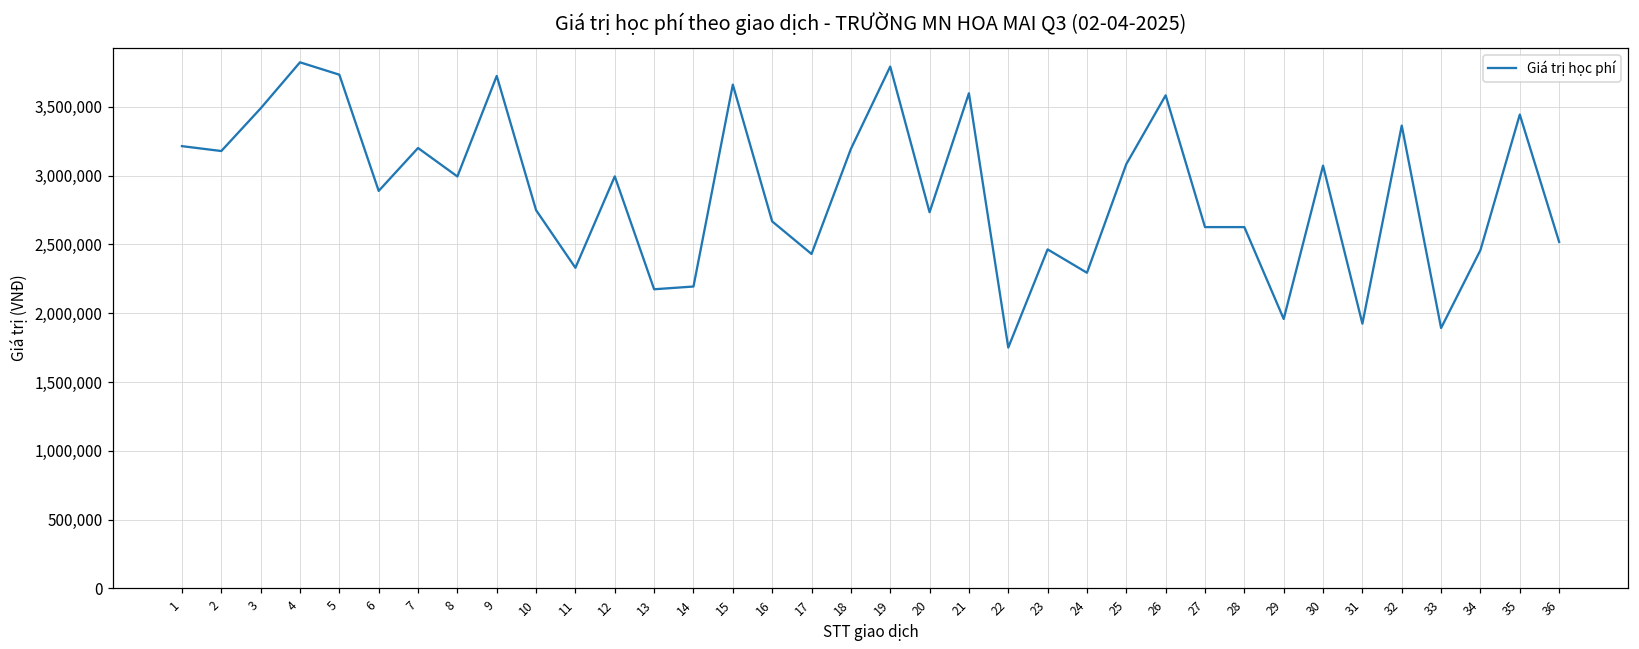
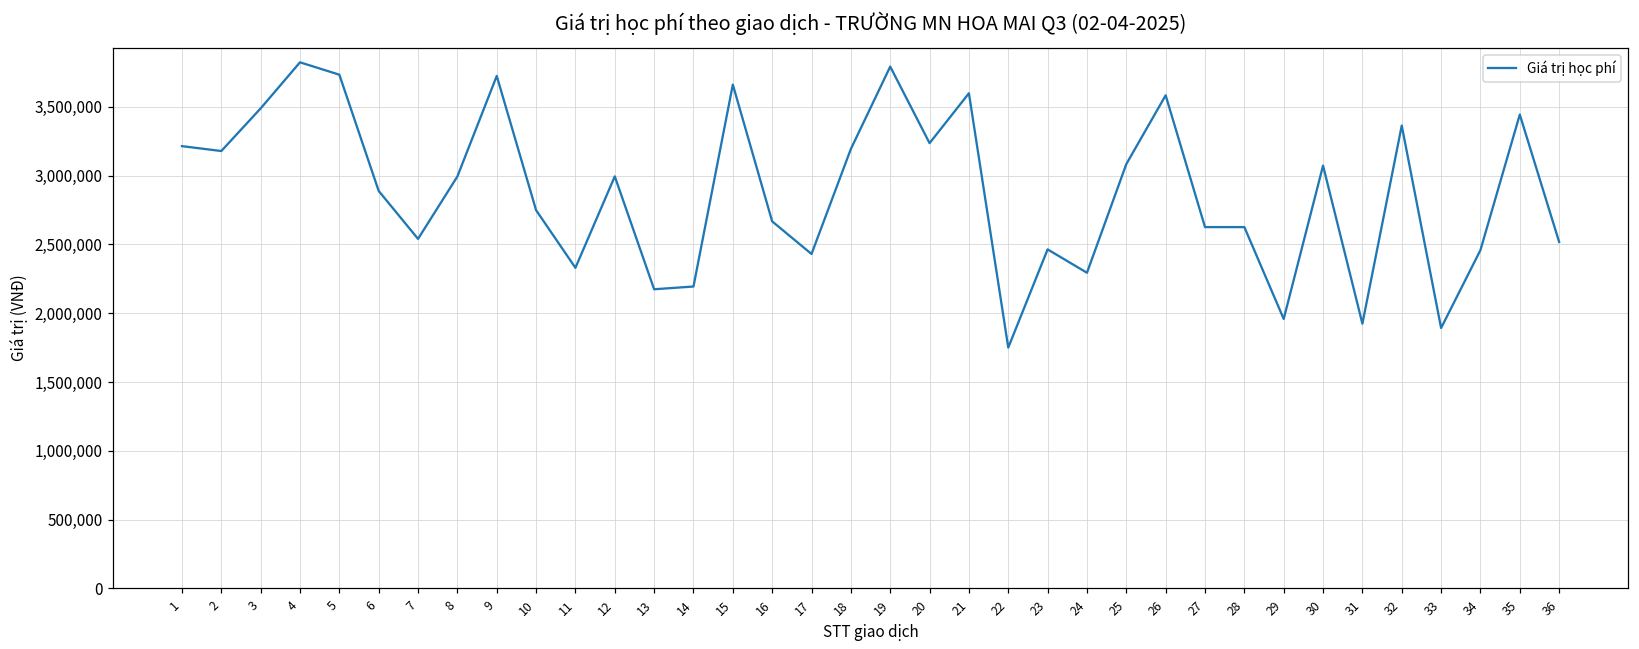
  {
    "1": "3,210,000",
    "2": "3,180,000",
    "3": "3,490,000",
    "4": "3,820,000",
    "5": "3,730,000",
    "6": "2,890,000",
-   "7": "3,200,000",
+   "7": "2,540,000",
    "8": "2,990,000",
    "9": "3,730,000",
    "10": "2,750,000",
    "11": "2,330,000",
    "12": "2,990,000",
    "13": "2,170,000",
    "14": "2,190,000",
    "15": "3,660,000",
    "16": "2,670,000",
    "17": "2,430,000",
    "18": "3,190,000",
    "19": "3,790,000",
-   "20": "2,730,000",
+   "20": "3,240,000",
    "21": "3,600,000",
    "22": "1,750,000",
    "23": "2,460,000",
    "24": "2,290,000",
    "25": "3,080,000",
    "26": "3,580,000",
    "27": "2,630,000",
    "28": "2,630,000",
    "29": "1,960,000",
    "30": "3,070,000",
    "31": "1,920,000",
    "32": "3,360,000",
    "33": "1,890,000",
    "34": "2,460,000",
    "35": "3,440,000",
    "36": "2,520,000"
  }
